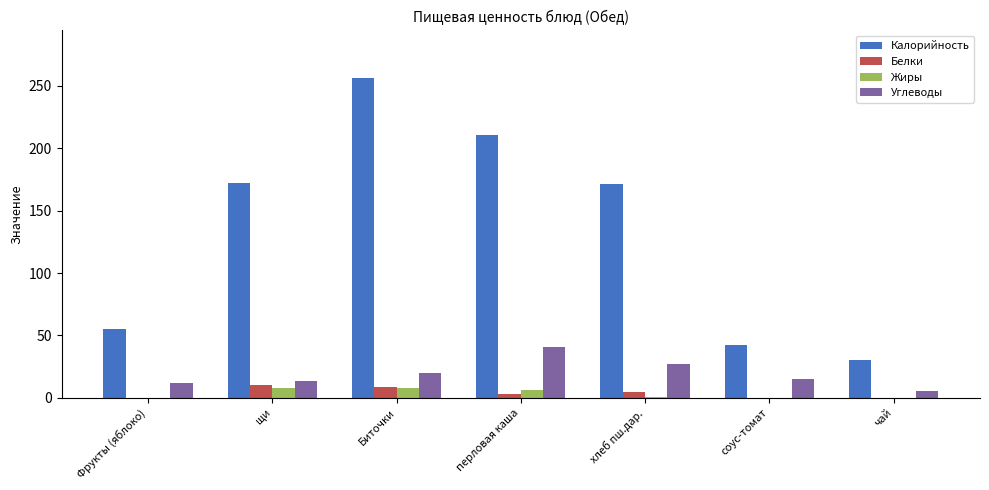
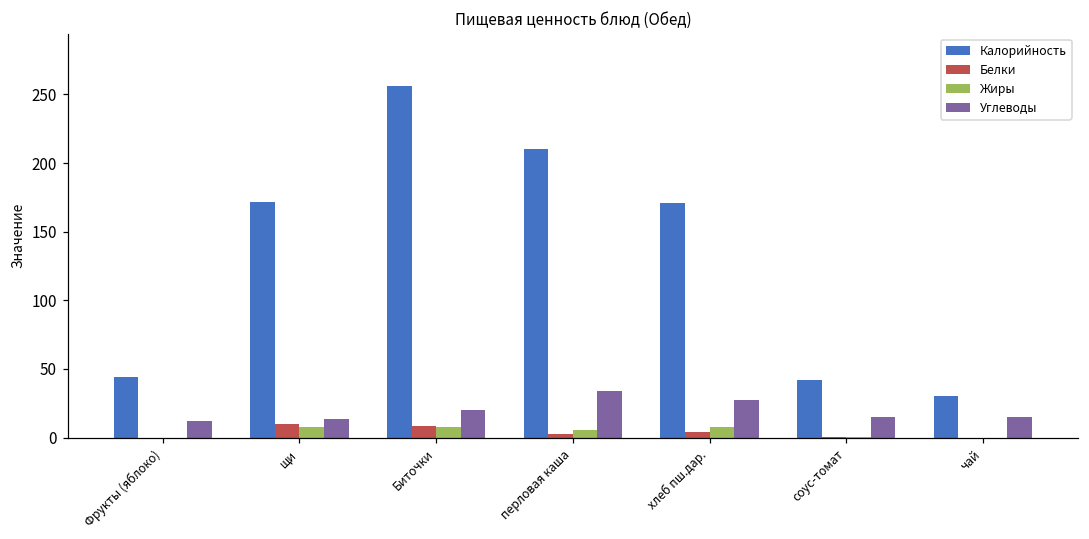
  {
    "Калорийность": {
-     "Фрукты (яблоко)": 55,
+     "Фрукты (яблоко)": 44,
      "щи": 172,
      "Биточки": 256,
      "перловая каша": 210,
      "хлеб пш.дар.": 171,
      "соус-томат": 42,
      "чай": 30
    },
    "Белки": {
      "щи": 10,
      "Биточки": 8,
      "перловая каша": 3,
      "хлеб пш.дар.": 4
    },
    "Жиры": {
      "Фрукты (яблоко)": 0,
      "щи": 8,
      "Биточки": 8,
      "перловая каша": 6,
-     "хлеб пш.дар.": 1
+     "хлеб пш.дар.": 8
    },
    "Углеводы": {
      "Фрукты (яблоко)": 12,
      "щи": 14,
      "Биточки": 20,
-     "перловая каша": 41,
+     "перловая каша": 34,
      "хлеб пш.дар.": 27,
      "соус-томат": 15,
-     "чай": 6
+     "чай": 15
    }
  }
